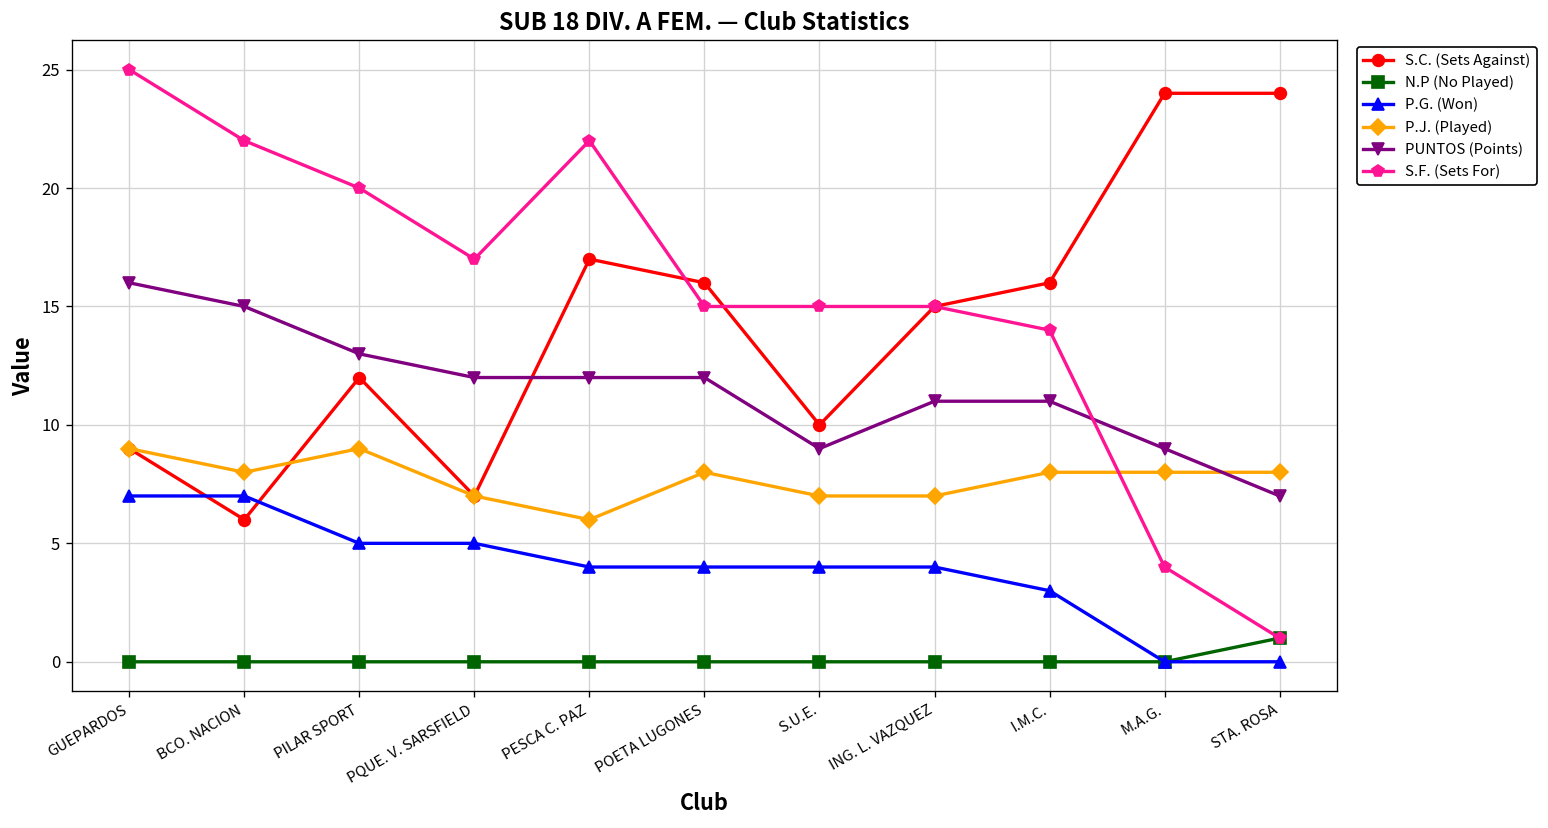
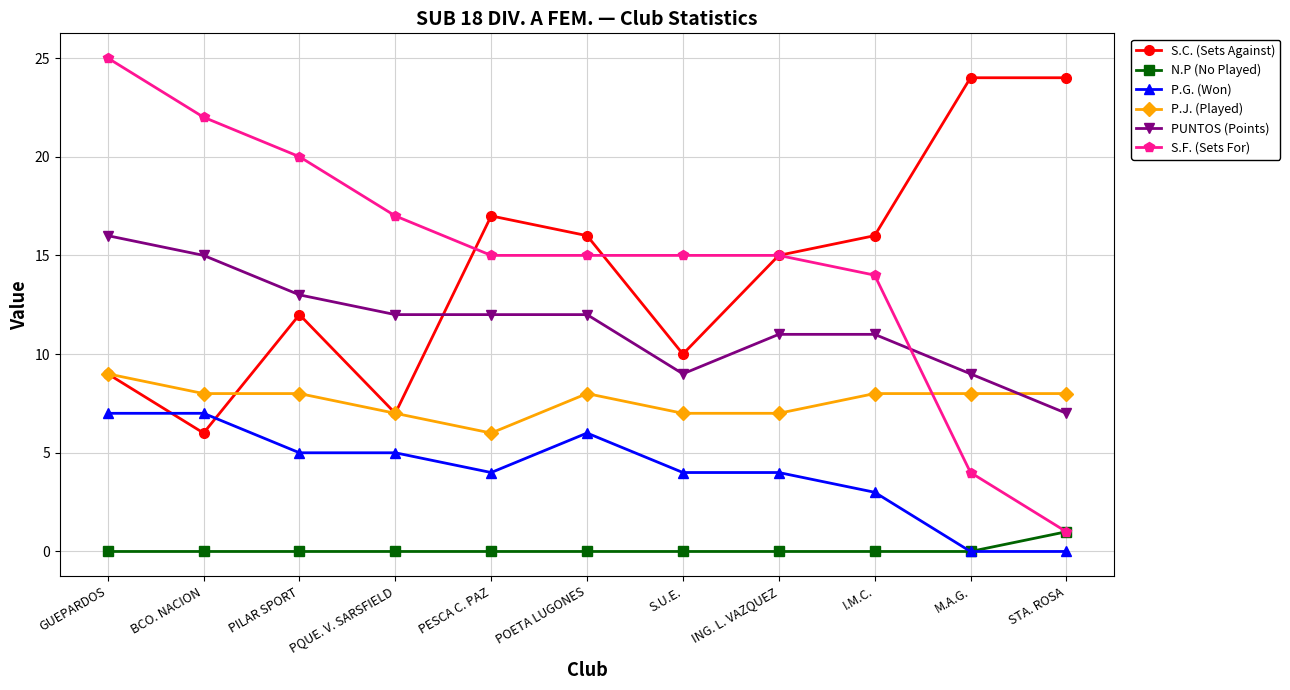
  {
    "S.C. (Sets Against)": {
      "BCO. NACION": 6,
      "PILAR SPORT": 12,
      "PESCA C. PAZ": 17,
      "POETA LUGONES": 16,
      "S.U.E.": 10,
      "I.M.C.": 16,
      "M.A.G.": 24,
      "STA. ROSA": 24
    },
    "N.P (No Played)": {
      "GUEPARDOS": 0,
      "BCO. NACION": 0,
      "PILAR SPORT": 0,
      "PQUE. V. SARSFIELD": 0,
      "PESCA C. PAZ": 0,
      "POETA LUGONES": 0,
      "S.U.E.": 0,
      "ING. L. VAZQUEZ": 0,
      "I.M.C.": 0
    },
    "P.G. (Won)": {
      "GUEPARDOS": 7,
      "BCO. NACION": 7,
      "PILAR SPORT": 5,
      "PQUE. V. SARSFIELD": 5,
      "PESCA C. PAZ": 4,
-     "POETA LUGONES": 4,
+     "POETA LUGONES": 6,
      "S.U.E.": 4,
      "ING. L. VAZQUEZ": 4,
      "I.M.C.": 3,
      "STA. ROSA": 0
    },
    "P.J. (Played)": {
      "BCO. NACION": 8,
-     "PILAR SPORT": 9,
+     "PILAR SPORT": 8,
      "PESCA C. PAZ": 6,
      "POETA LUGONES": 8,
      "S.U.E.": 7,
      "ING. L. VAZQUEZ": 7,
      "I.M.C.": 8,
      "M.A.G.": 8,
      "STA. ROSA": 8
    },
    "PUNTOS (Points)": {
      "GUEPARDOS": 16,
      "BCO. NACION": 15,
      "PILAR SPORT": 13,
      "PQUE. V. SARSFIELD": 12,
      "PESCA C. PAZ": 12,
      "POETA LUGONES": 12,
      "S.U.E.": 9,
      "ING. L. VAZQUEZ": 11,
      "I.M.C.": 11,
      "M.A.G.": 9,
      "STA. ROSA": 7
    },
    "S.F. (Sets For)": {
      "GUEPARDOS": 25,
      "BCO. NACION": 22,
      "PILAR SPORT": 20,
      "PQUE. V. SARSFIELD": 17,
-     "PESCA C. PAZ": 22,
+     "PESCA C. PAZ": 15,
      "POETA LUGONES": 15,
      "S.U.E.": 15,
      "I.M.C.": 14,
      "M.A.G.": 4
    }
  }
